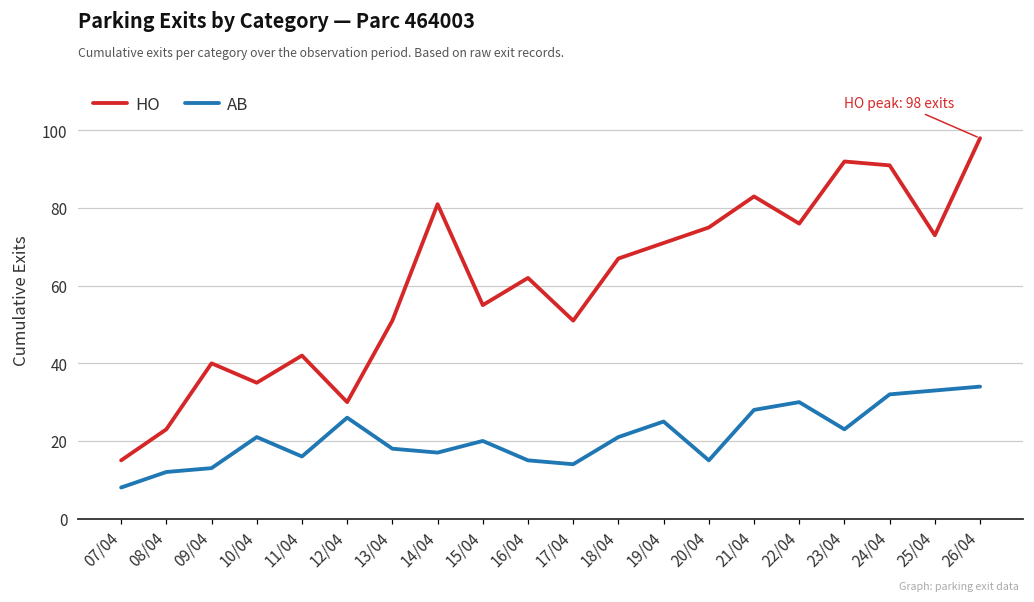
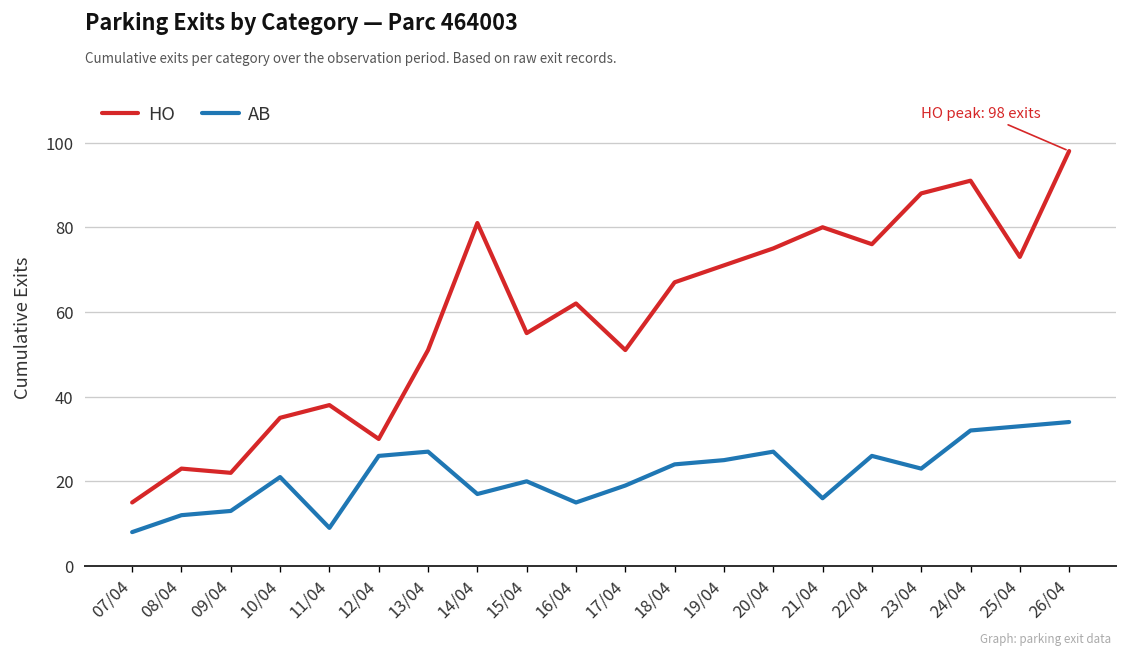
  {
    "HO": {
      "07/04": 15,
      "08/04": 23,
-     "09/04": 40,
+     "09/04": 22,
      "10/04": 35,
-     "11/04": 42,
+     "11/04": 38,
      "12/04": 30,
      "13/04": 51,
      "14/04": 81,
      "15/04": 55,
      "16/04": 62,
      "17/04": 51,
      "18/04": 67,
      "19/04": 71,
      "20/04": 75,
-     "21/04": 83,
+     "21/04": 80,
      "22/04": 76,
-     "23/04": 92,
+     "23/04": 88,
      "24/04": 91,
      "25/04": 73
    },
    "AB": {
      "07/04": 8,
      "08/04": 12,
      "09/04": 13,
      "10/04": 21,
-     "11/04": 16,
+     "11/04": 9,
      "12/04": 26,
-     "13/04": 18,
+     "13/04": 27,
      "14/04": 17,
      "15/04": 20,
      "16/04": 15,
-     "17/04": 14,
-     "18/04": 21,
+     "17/04": 19,
+     "18/04": 24,
      "19/04": 25,
-     "20/04": 15,
-     "21/04": 28,
-     "22/04": 30,
+     "20/04": 27,
+     "21/04": 16,
+     "22/04": 26,
      "23/04": 23,
      "24/04": 32,
      "25/04": 33,
      "26/04": 34
    }
  }
